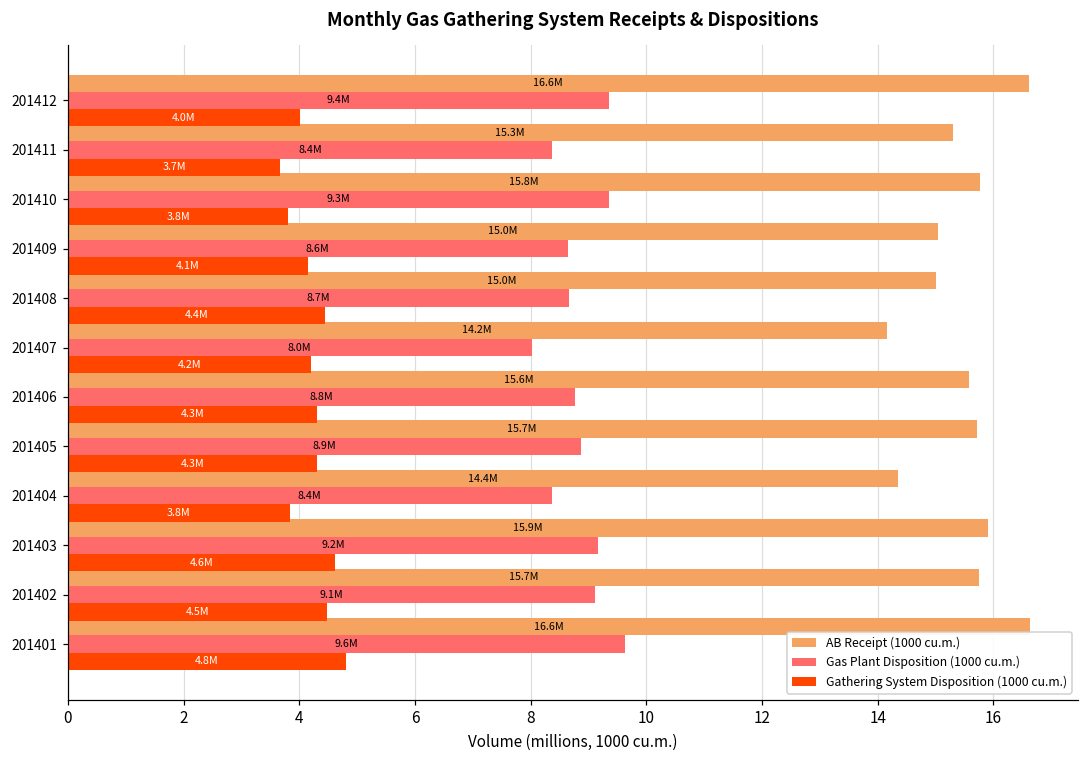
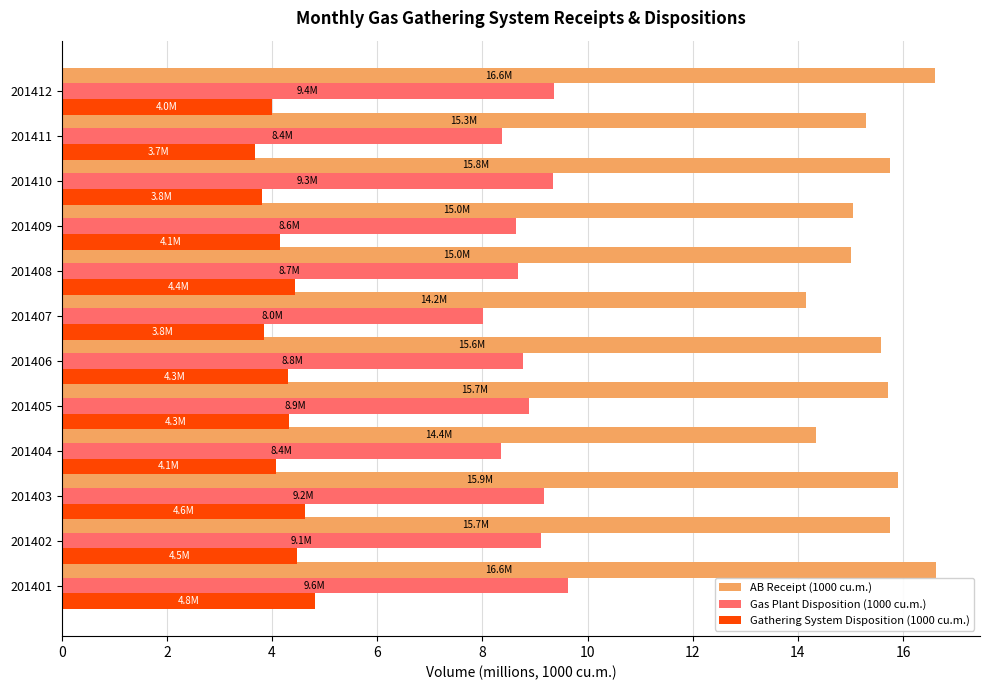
  {
    "Gathering System Disposition (1000 cu.m.)": {
      "201412": "4.0M",
      "201411": "3.7M",
      "201410": "3.8M",
      "201409": "4.1M",
      "201408": "4.4M",
-     "201407": "4.2M",
+     "201407": "3.8M",
      "201406": "4.3M",
      "201405": "4.3M",
-     "201404": "3.8M",
+     "201404": "4.1M",
      "201403": "4.6M",
      "201402": "4.5M",
      "201401": "4.8M"
    }
  }
